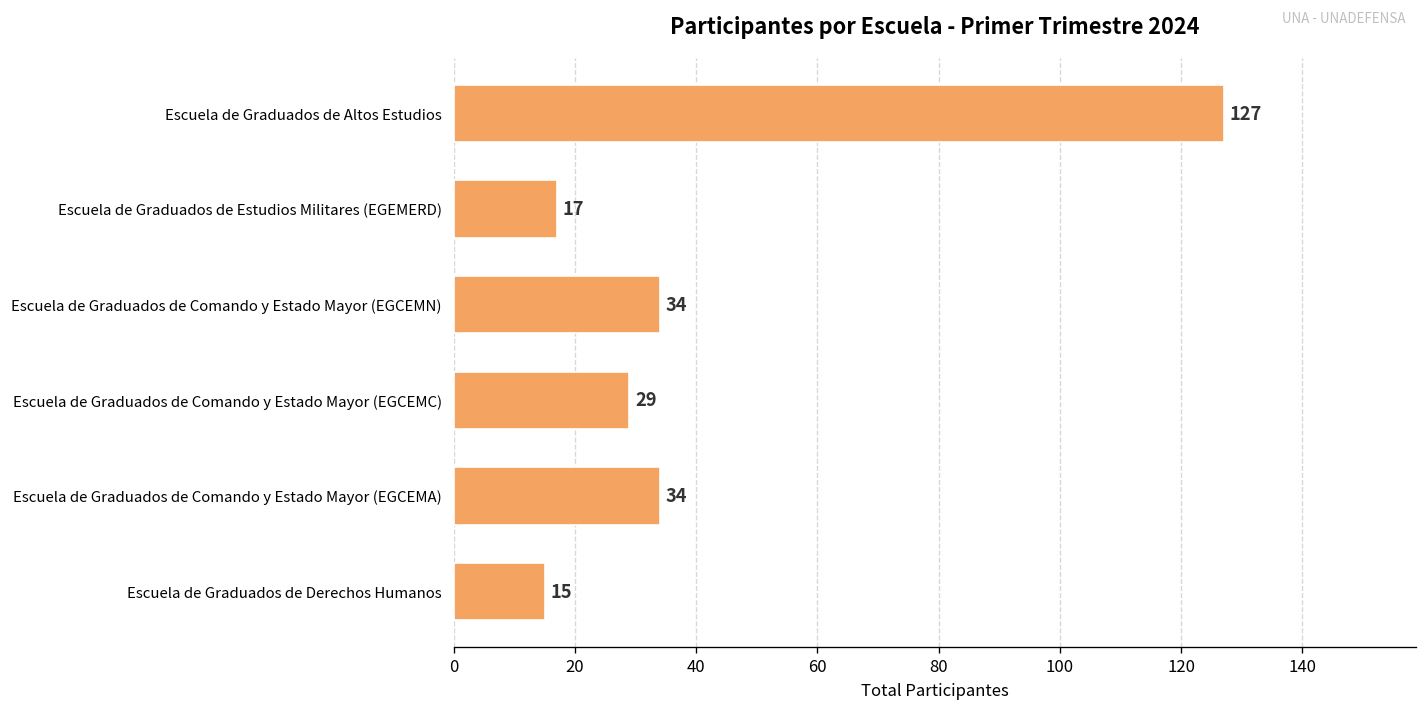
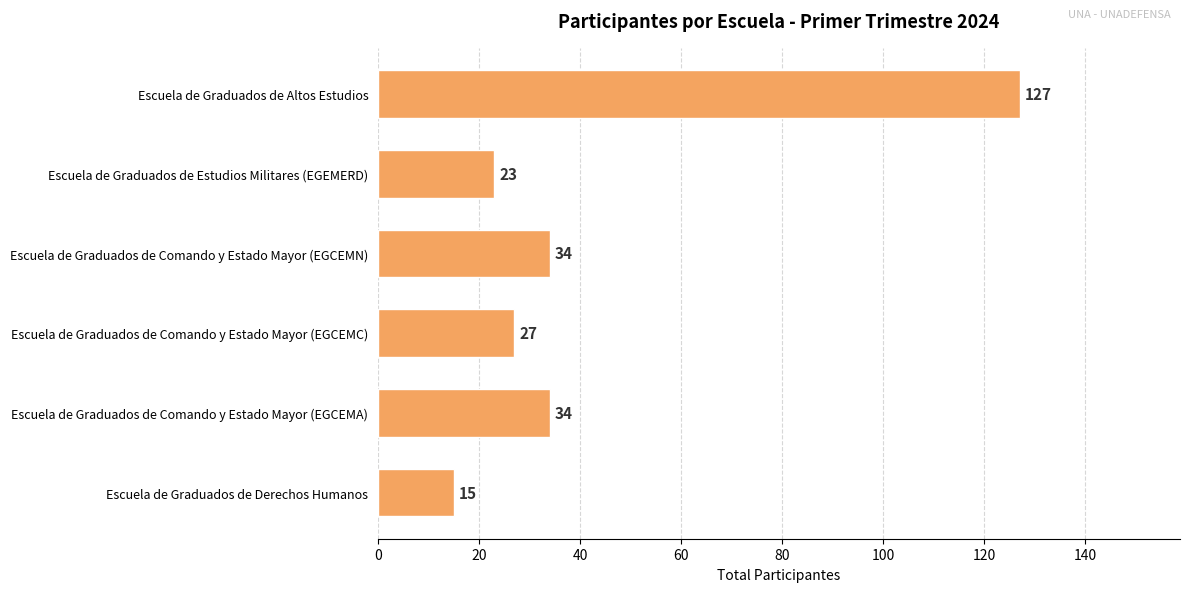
  {
    "Escuela de Graduados de Altos Estudios": 127,
-   "Escuela de Graduados de Estudios Militares (EGEMERD)": 17,
+   "Escuela de Graduados de Estudios Militares (EGEMERD)": 23,
    "Escuela de Graduados de Comando y Estado Mayor (EGCEMN)": 34,
-   "Escuela de Graduados de Comando y Estado Mayor (EGCEMC)": 29,
+   "Escuela de Graduados de Comando y Estado Mayor (EGCEMC)": 27,
    "Escuela de Graduados de Comando y Estado Mayor (EGCEMA)": 34,
    "Escuela de Graduados de Derechos Humanos": 15
  }
